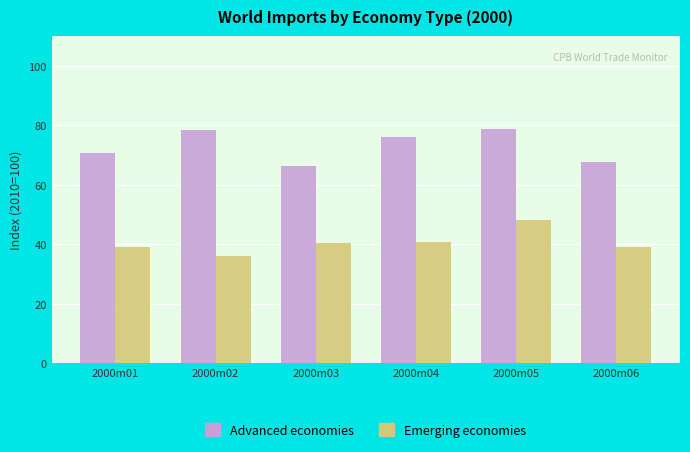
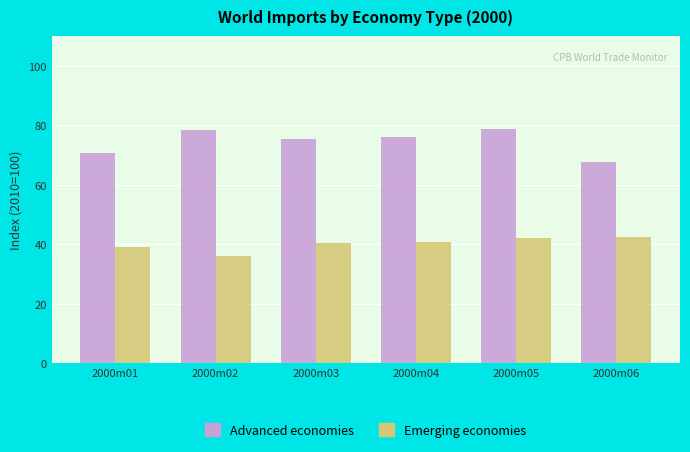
  {
    "Advanced economies": {
      "2000m01": 70,
      "2000m02": 78,
-     "2000m03": 66,
+     "2000m03": 75,
      "2000m04": 76,
      "2000m05": 79,
      "2000m06": 68
    },
    "Emerging economies": {
      "2000m01": 39,
      "2000m02": 36,
      "2000m03": 40,
      "2000m04": 41,
-     "2000m05": 48,
-     "2000m06": 39
+     "2000m05": 42,
+     "2000m06": 43
    }
  }
